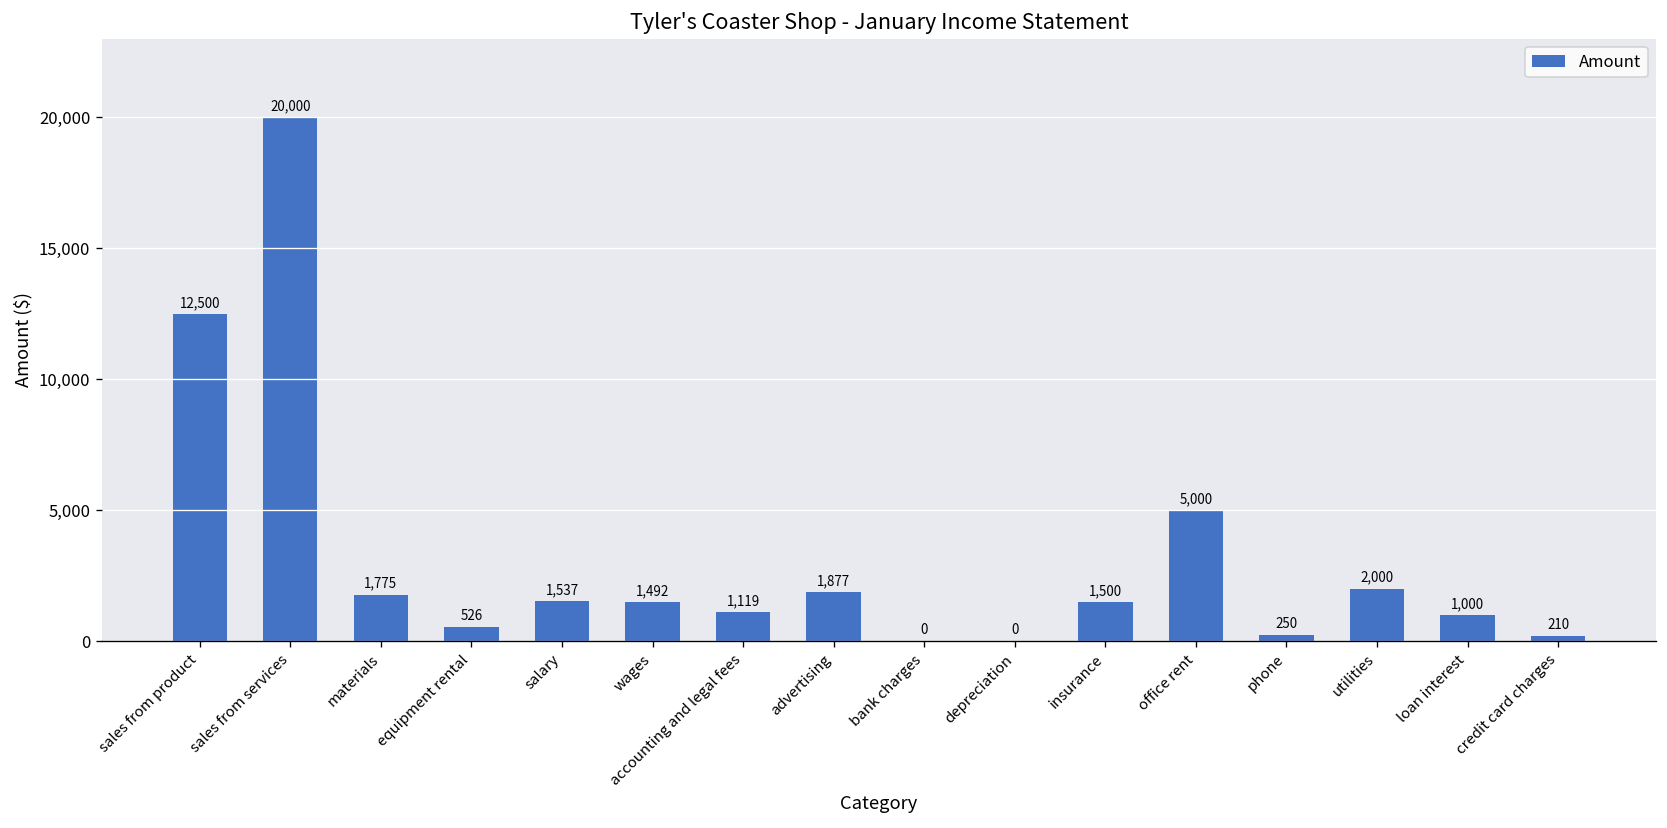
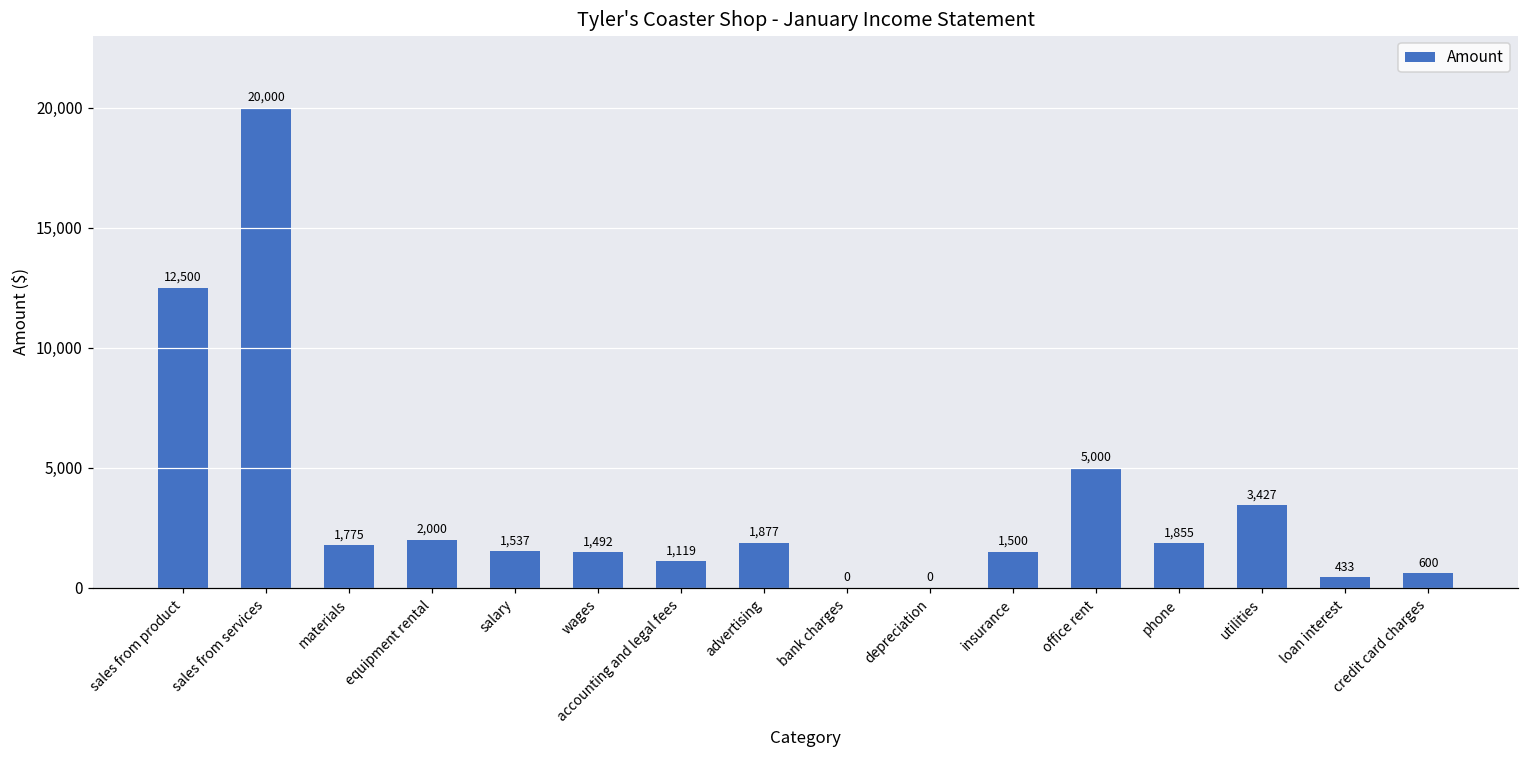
  {
    "sales from product": "12,500",
    "sales from services": "20,000",
    "materials": "1,775",
-   "equipment rental": "526",
+   "equipment rental": "2,000",
    "salary": "1,537",
    "wages": "1,492",
    "accounting and legal fees": "1,119",
    "advertising": "1,877",
    "bank charges": "0",
    "depreciation": "0",
    "insurance": "1,500",
    "office rent": "5,000",
-   "phone": "250",
-   "utilities": "2,000",
-   "loan interest": "1,000",
-   "credit card charges": "210"
+   "phone": "1,855",
+   "utilities": "3,427",
+   "loan interest": "433",
+   "credit card charges": "600"
  }
